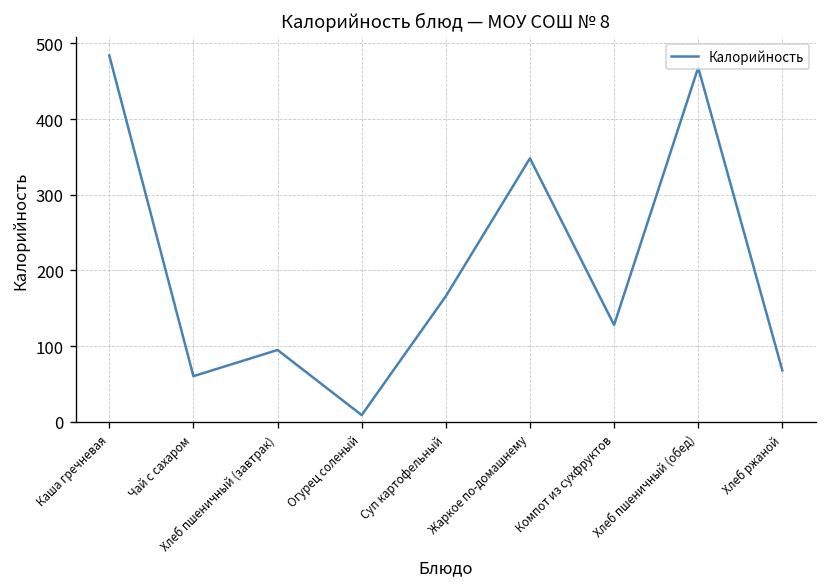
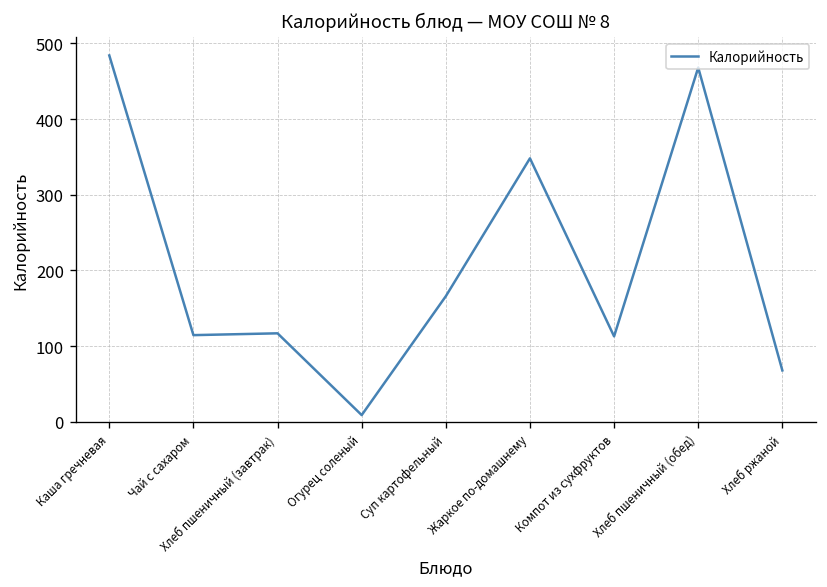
  {
    "Каша гречневая": 480,
-   "Чай с сахаром": 60,
-   "Хлеб пшеничный (завтрак)": 100,
+   "Чай с сахаром": 110,
+   "Хлеб пшеничный (завтрак)": 120,
    "Огурец соленый": 10,
    "Суп картофельный": 170,
    "Жаркое по-домашнему": 350,
-   "Компот из сухфруктов": 130,
+   "Компот из сухфруктов": 110,
    "Хлеб ржаной": 70
  }
